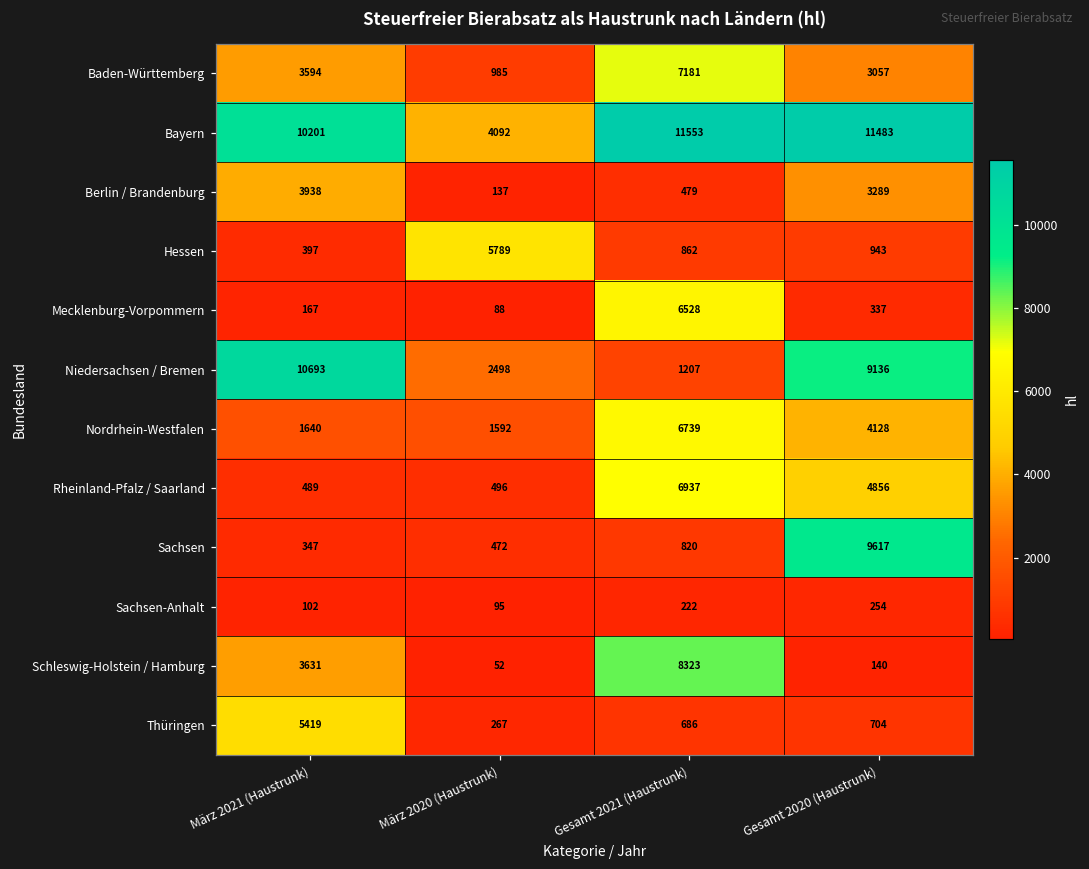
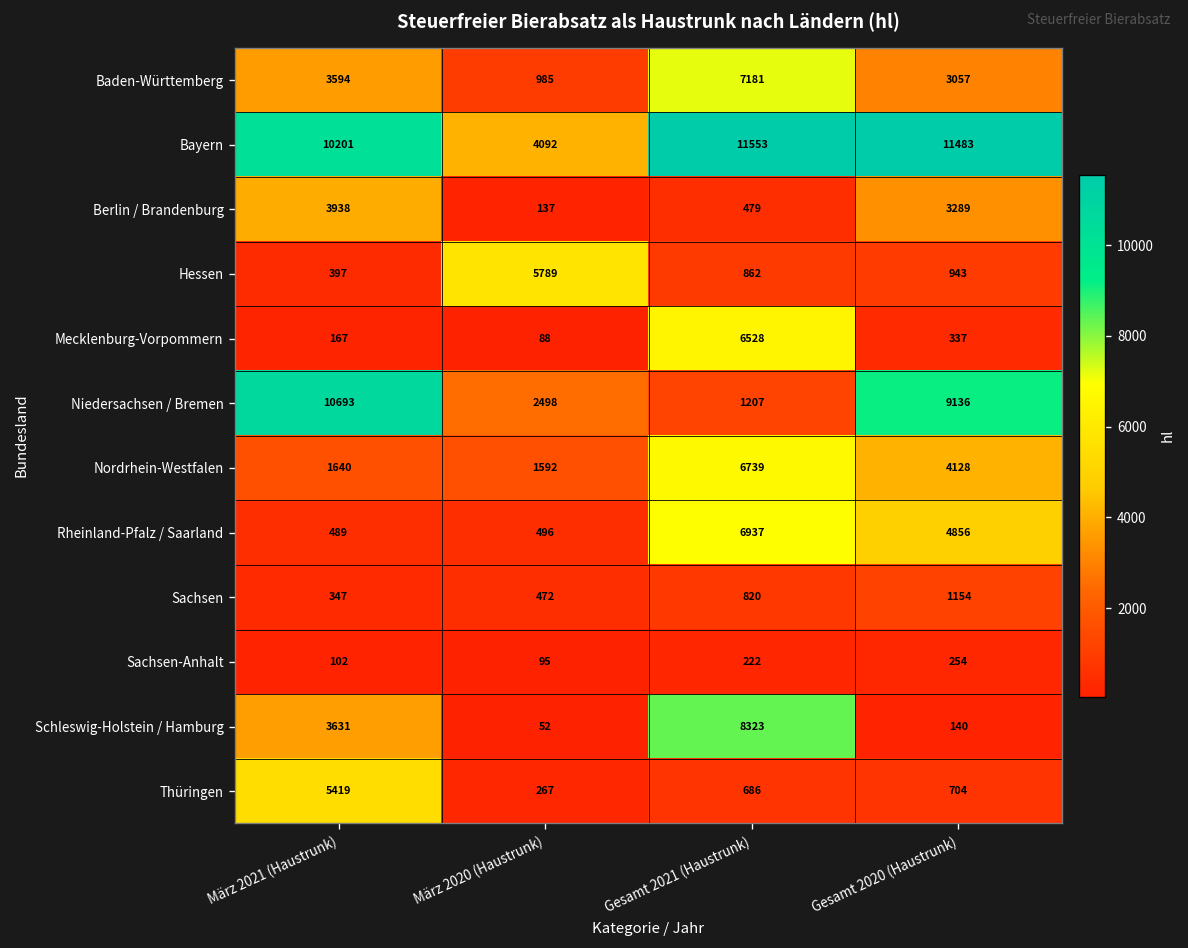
  {
    "Baden-Württemberg": {
      "März 2021 (Haustrunk)": 3594,
      "März 2020 (Haustrunk)": 985,
      "Gesamt 2021 (Haustrunk)": 7181,
      "Gesamt 2020 (Haustrunk)": 3057
    },
    "Bayern": {
      "März 2021 (Haustrunk)": 10201,
      "März 2020 (Haustrunk)": 4092,
      "Gesamt 2021 (Haustrunk)": 11553,
      "Gesamt 2020 (Haustrunk)": 11483
    },
    "Berlin / Brandenburg": {
      "März 2021 (Haustrunk)": 3938,
      "März 2020 (Haustrunk)": 137,
      "Gesamt 2021 (Haustrunk)": 479,
      "Gesamt 2020 (Haustrunk)": 3289
    },
    "Hessen": {
      "März 2021 (Haustrunk)": 397,
      "März 2020 (Haustrunk)": 5789,
      "Gesamt 2021 (Haustrunk)": 862,
      "Gesamt 2020 (Haustrunk)": 943
    },
    "Mecklenburg-Vorpommern": {
      "März 2021 (Haustrunk)": 167,
      "März 2020 (Haustrunk)": 88,
      "Gesamt 2021 (Haustrunk)": 6528,
      "Gesamt 2020 (Haustrunk)": 337
    },
    "Niedersachsen / Bremen": {
      "März 2021 (Haustrunk)": 10693,
      "März 2020 (Haustrunk)": 2498,
      "Gesamt 2021 (Haustrunk)": 1207,
      "Gesamt 2020 (Haustrunk)": 9136
    },
    "Nordrhein-Westfalen": {
      "März 2021 (Haustrunk)": 1640,
      "März 2020 (Haustrunk)": 1592,
      "Gesamt 2021 (Haustrunk)": 6739,
      "Gesamt 2020 (Haustrunk)": 4128
    },
    "Rheinland-Pfalz / Saarland": {
      "März 2021 (Haustrunk)": 489,
      "März 2020 (Haustrunk)": 496,
      "Gesamt 2021 (Haustrunk)": 6937,
      "Gesamt 2020 (Haustrunk)": 4856
    },
    "Sachsen": {
      "März 2021 (Haustrunk)": 347,
      "März 2020 (Haustrunk)": 472,
      "Gesamt 2021 (Haustrunk)": 820,
-     "Gesamt 2020 (Haustrunk)": 9617
+     "Gesamt 2020 (Haustrunk)": 1154
    },
    "Sachsen-Anhalt": {
      "März 2021 (Haustrunk)": 102,
      "März 2020 (Haustrunk)": 95,
      "Gesamt 2021 (Haustrunk)": 222,
      "Gesamt 2020 (Haustrunk)": 254
    },
    "Schleswig-Holstein / Hamburg": {
      "März 2021 (Haustrunk)": 3631,
      "März 2020 (Haustrunk)": 52,
      "Gesamt 2021 (Haustrunk)": 8323,
      "Gesamt 2020 (Haustrunk)": 140
    },
    "Thüringen": {
      "März 2021 (Haustrunk)": 5419,
      "März 2020 (Haustrunk)": 267,
      "Gesamt 2021 (Haustrunk)": 686,
      "Gesamt 2020 (Haustrunk)": 704
    }
  }
